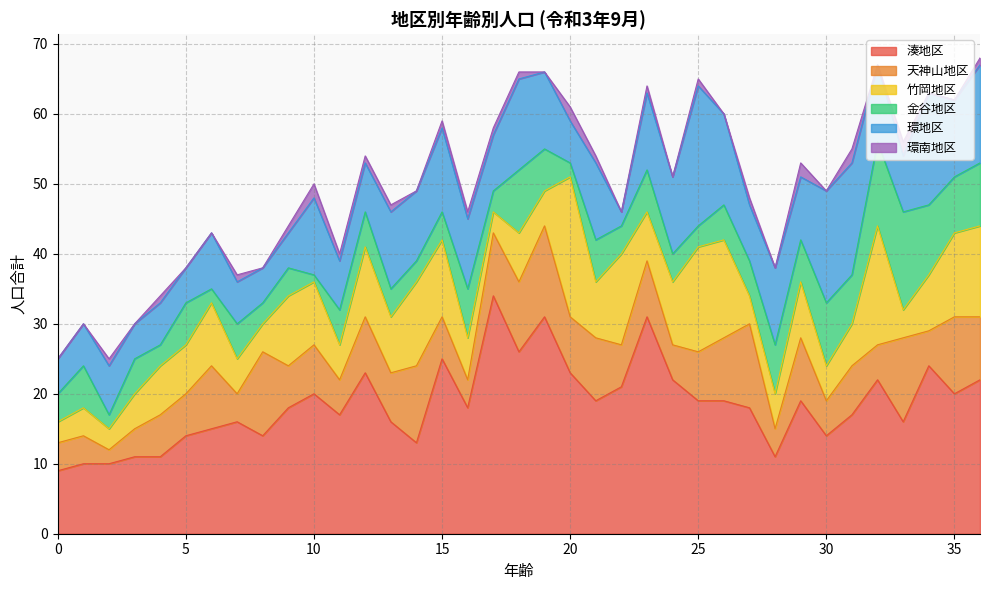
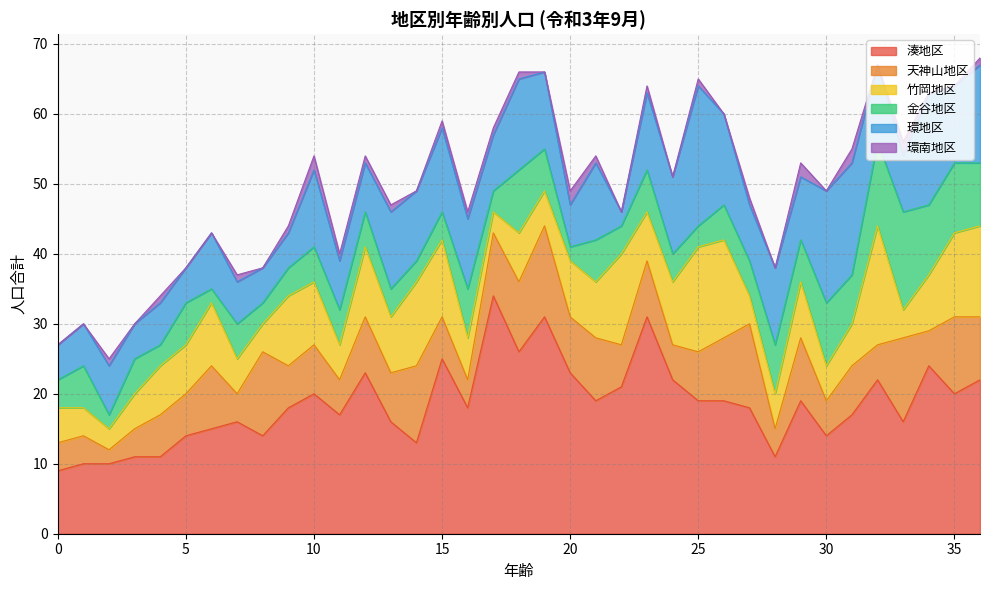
  {
    "竹岡地区": {
-     "0": 3,
+     "0": 5,
      "5": 7,
      "10": 9,
      "15": 11,
-     "20": 20,
+     "20": 8,
      "25": 15,
      "30": 5,
      "35": 12
    },
    "金谷地区": {
      "0": 4,
      "5": 6,
-     "10": 1,
+     "10": 5,
      "15": 4,
      "20": 2,
      "25": 3,
      "30": 9,
-     "35": 8
+     "35": 10
    },
    "環地区": {
      "10": 11,
      "15": 12,
      "20": 6,
      "25": 20
    },
    "環南地区": {
      "10": 2,
      "15": 1,
      "20": 2,
      "25": 1
    }
  }
